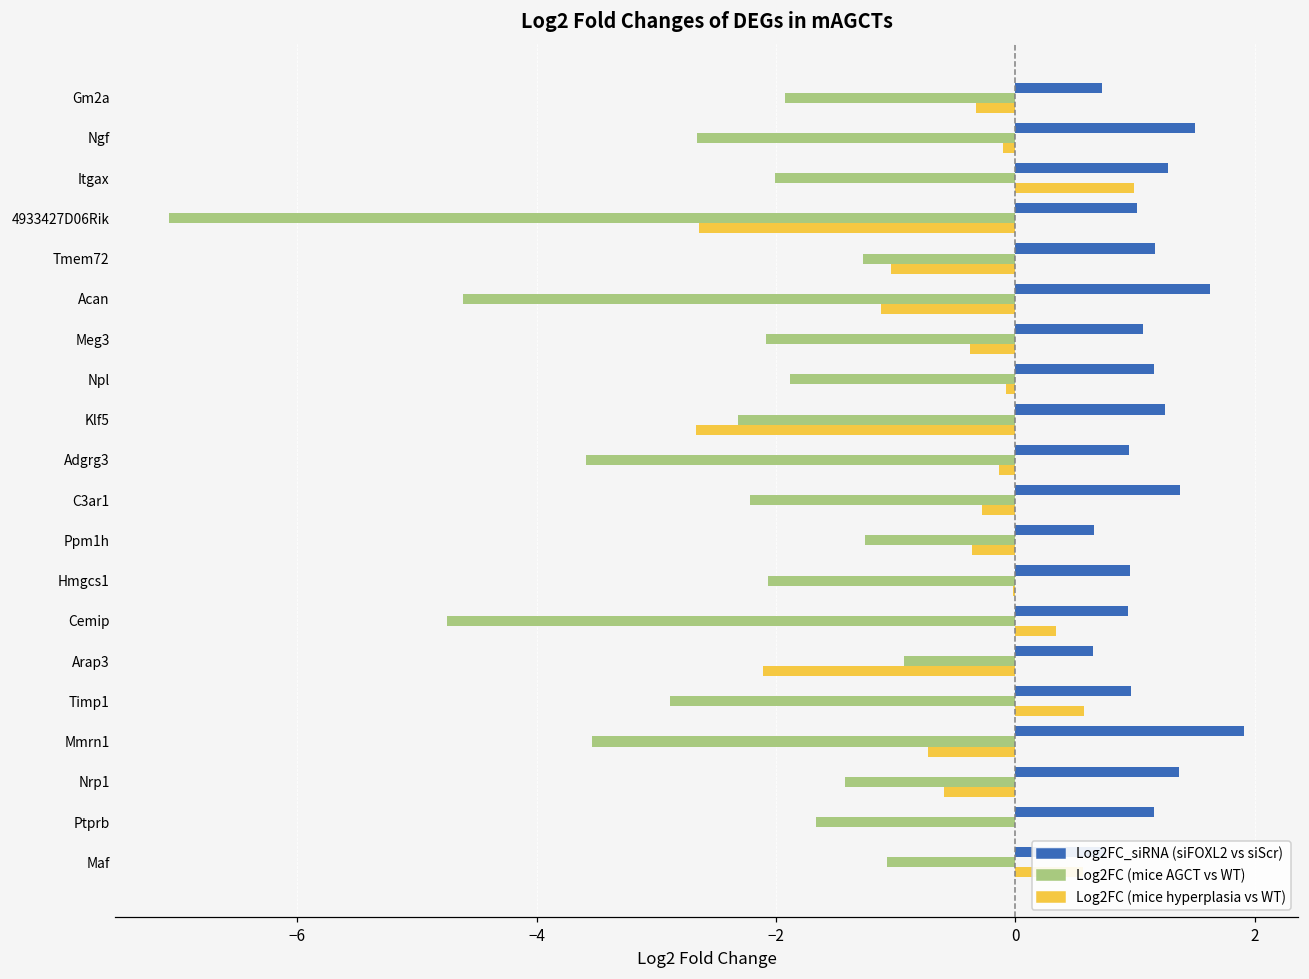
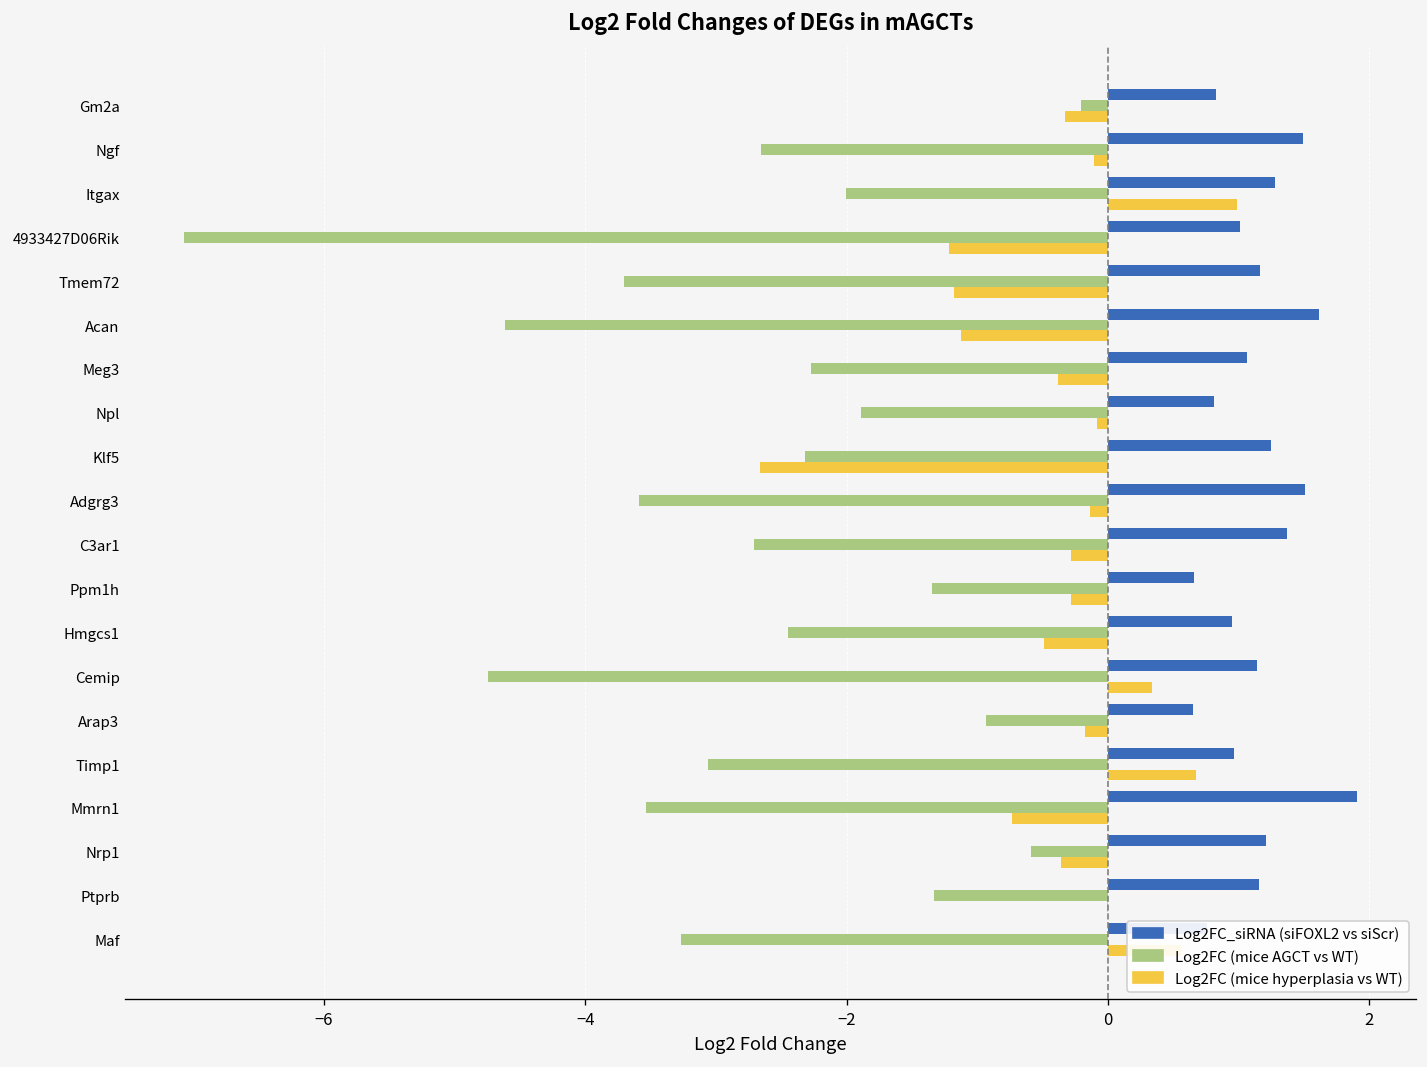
  {
    "Log2FC_siRNA (siFOXL2 vs siScr)": {
-     "Gm2a": 0.72,
+     "Gm2a": 0.83,
      "Ngf": 1.50,
      "Itgax": 1.28,
      "4933427D06Rik": 1.01,
      "Tmem72": 1.17,
      "Acan": 1.62,
      "Meg3": 1.07,
-     "Npl": 1.16,
+     "Npl": 0.81,
      "Klf5": 1.25,
-     "Adgrg3": 0.94,
+     "Adgrg3": 1.51,
      "C3ar1": 1.38,
      "Ppm1h": 0.66,
      "Hmgcs1": 0.95,
-     "Cemip": 0.94,
+     "Cemip": 1.14,
      "Arap3": 0.65,
      "Timp1": 0.97,
      "Mmrn1": 1.91,
-     "Nrp1": 1.37,
+     "Nrp1": 1.21,
      "Ptprb": 1.16
    },
    "Log2FC (mice AGCT vs WT)": {
-     "Gm2a": -1.92,
+     "Gm2a": -0.20,
      "Ngf": -2.66,
      "Itgax": -2.00,
      "4933427D06Rik": -7.07,
-     "Tmem72": -1.27,
+     "Tmem72": -3.70,
      "Acan": -4.62,
-     "Meg3": -2.08,
+     "Meg3": -2.27,
      "Npl": -1.89,
      "Klf5": -2.32,
      "Adgrg3": -3.59,
-     "C3ar1": -2.22,
-     "Ppm1h": -1.26,
-     "Hmgcs1": -2.07,
+     "C3ar1": -2.71,
+     "Ppm1h": -1.35,
+     "Hmgcs1": -2.45,
      "Cemip": -4.74,
      "Arap3": -0.93,
-     "Timp1": -2.88,
+     "Timp1": -3.06,
      "Mmrn1": -3.53,
-     "Nrp1": -1.42,
-     "Ptprb": -1.67,
-     "Maf": -1.07
+     "Nrp1": -0.59,
+     "Ptprb": -1.33,
+     "Maf": -3.27
    },
    "Log2FC (mice hyperplasia vs WT)": {
      "Gm2a": -0.33,
      "Ngf": -0.10,
      "Itgax": 0.99,
-     "4933427D06Rik": -2.64,
-     "Tmem72": -1.04,
+     "4933427D06Rik": -1.21,
+     "Tmem72": -1.18,
      "Acan": -1.12,
      "Meg3": -0.38,
      "Npl": -0.08,
      "Klf5": -2.66,
      "Adgrg3": -0.14,
      "C3ar1": -0.28,
-     "Ppm1h": -0.36,
-     "Hmgcs1": -0.02,
+     "Ppm1h": -0.28,
+     "Hmgcs1": -0.48,
      "Cemip": 0.34,
-     "Arap3": -2.11,
-     "Timp1": 0.57,
+     "Arap3": -0.17,
+     "Timp1": 0.68,
      "Mmrn1": -0.73,
-     "Nrp1": -0.59
+     "Nrp1": -0.36
    }
  }
